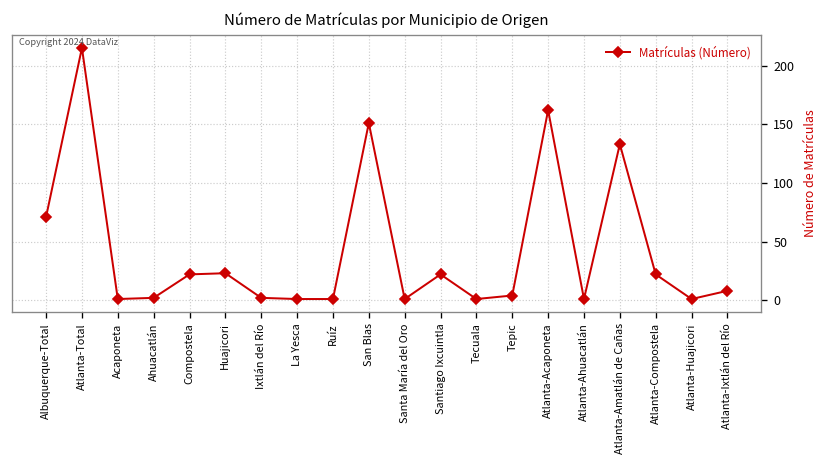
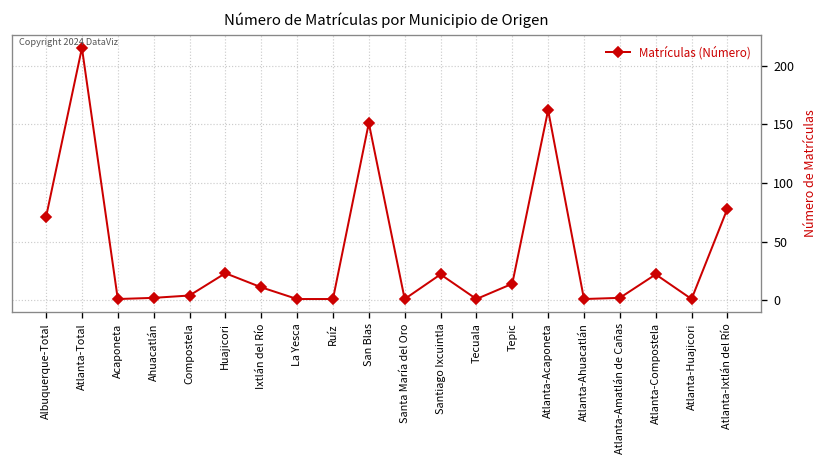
  {
    "Albuquerque-Total": 70,
    "Acaponeta": 0,
    "Ahuacatlán": 0,
-   "Compostela": 20,
+   "Compostela": 0,
    "Huajicori": 20,
-   "Ixtlán del Río": 0,
+   "Ixtlán del Río": 10,
    "La Yesca": 0,
    "Ruíz": 0,
    "San Blas": 150,
    "Santa María del Oro": 0,
    "Santiago Ixcuintla": 20,
    "Tecuala": 0,
-   "Tepic": 0,
+   "Tepic": 10,
    "Atlanta-Acaponeta": 160,
    "Atlanta-Ahuacatlán": 0,
-   "Atlanta-Amatlán de Cañas": 130,
+   "Atlanta-Amatlán de Cañas": 0,
    "Atlanta-Compostela": 20,
    "Atlanta-Huajicori": 0,
-   "Atlanta-Ixtlán del Río": 10
+   "Atlanta-Ixtlán del Río": 80
  }
